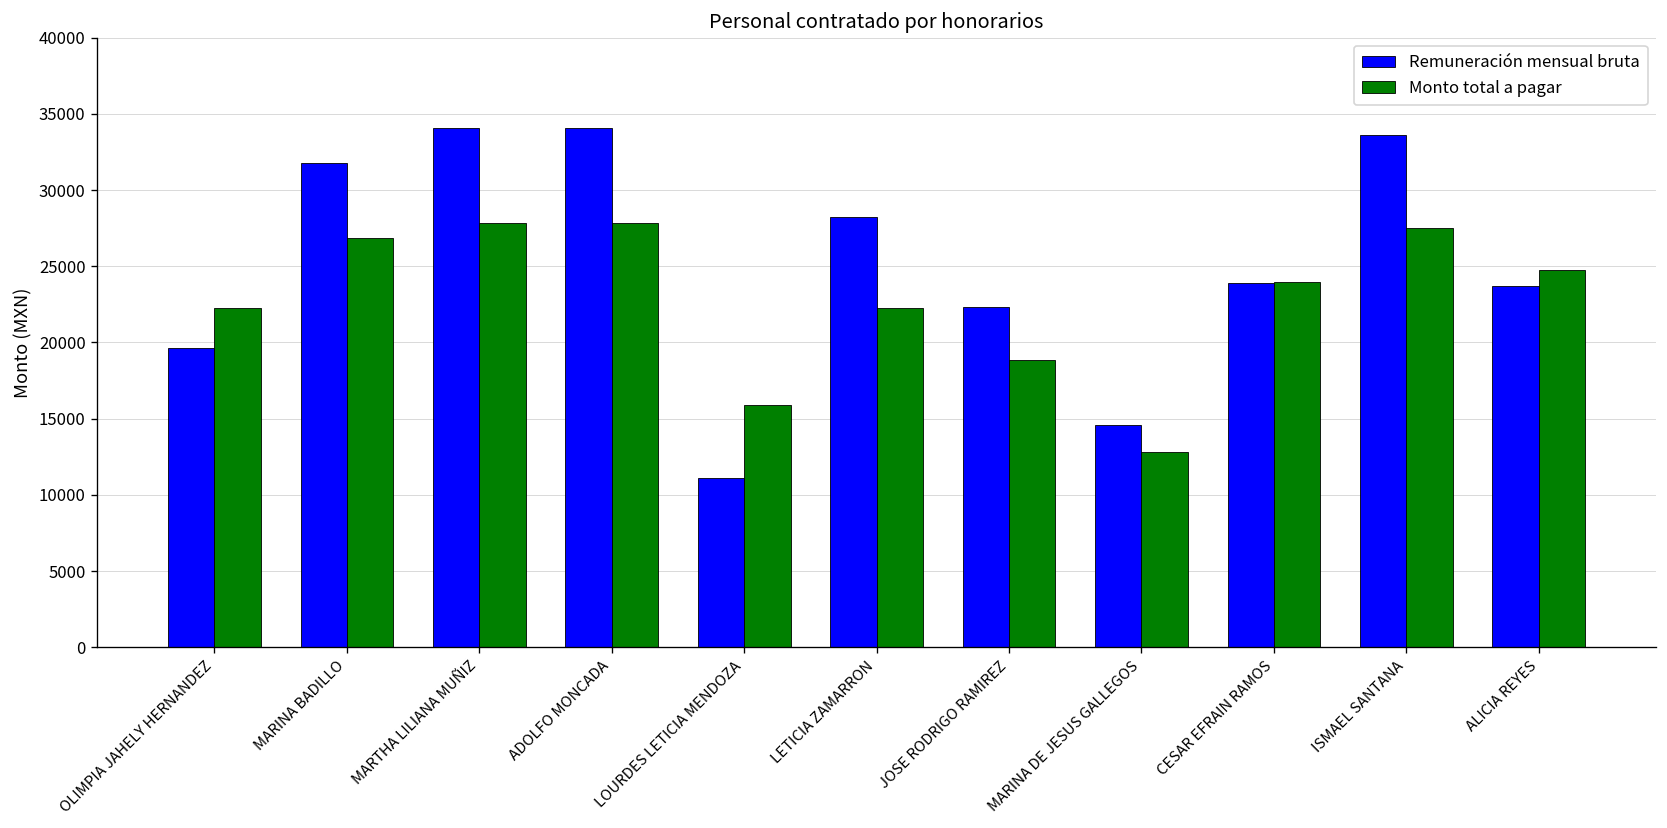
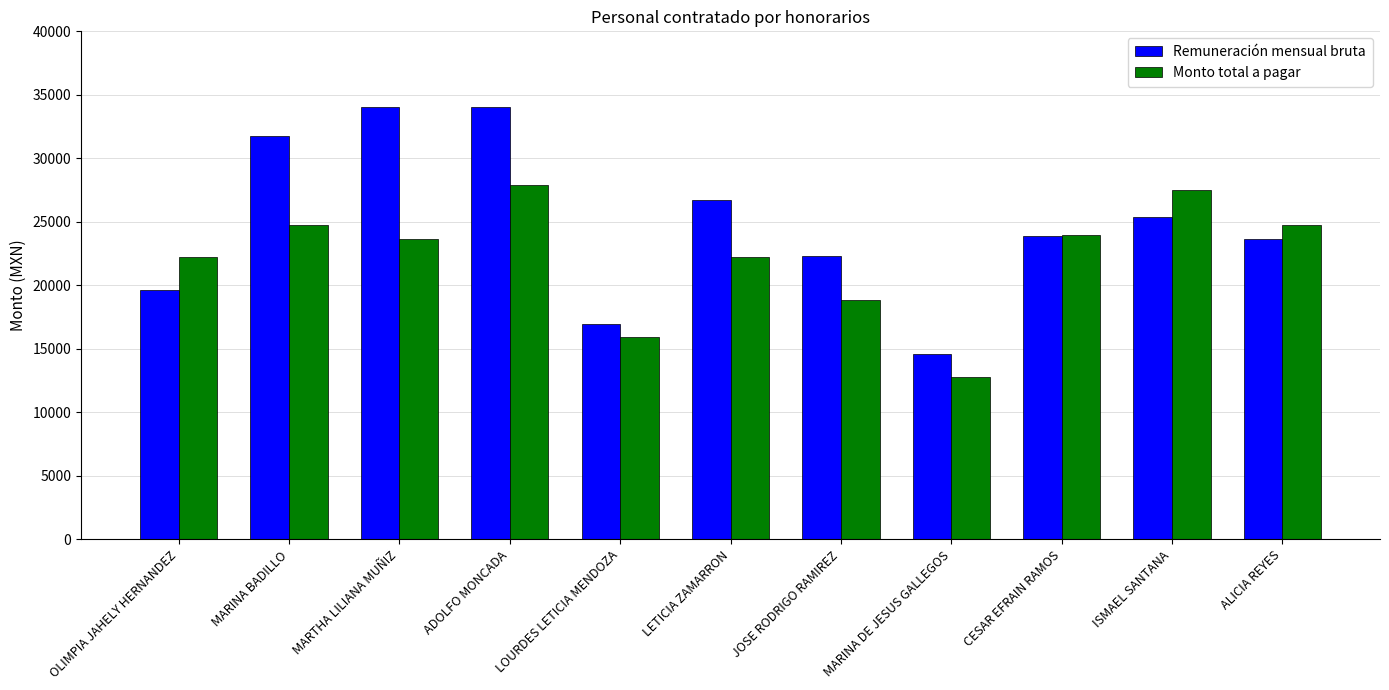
  {
    "Remuneración mensual bruta": {
      "OLIMPIA JAHELY HERNANDEZ": 19600,
      "MARINA BADILLO": 31800,
      "MARTHA LILIANA MUÑIZ": 34100,
      "ADOLFO MONCADA": 34100,
-     "LOURDES LETICIA MENDOZA": 11100,
-     "LETICIA ZAMARRON": 28200,
+     "LOURDES LETICIA MENDOZA": 17000,
+     "LETICIA ZAMARRON": 26700,
      "JOSE RODRIGO RAMIREZ": 22300,
      "MARINA DE JESUS GALLEGOS": 14600,
      "CESAR EFRAIN RAMOS": 23900,
-     "ISMAEL SANTANA": 33600,
+     "ISMAEL SANTANA": 25400,
      "ALICIA REYES": 23700
    },
    "Monto total a pagar": {
      "OLIMPIA JAHELY HERNANDEZ": 22200,
-     "MARINA BADILLO": 26900,
-     "MARTHA LILIANA MUÑIZ": 27900,
+     "MARINA BADILLO": 24700,
+     "MARTHA LILIANA MUÑIZ": 23600,
      "ADOLFO MONCADA": 27900,
      "LOURDES LETICIA MENDOZA": 15900,
      "LETICIA ZAMARRON": 22200,
      "JOSE RODRIGO RAMIREZ": 18900,
      "MARINA DE JESUS GALLEGOS": 12800,
      "CESAR EFRAIN RAMOS": 24000,
      "ISMAEL SANTANA": 27500,
      "ALICIA REYES": 24700
    }
  }
